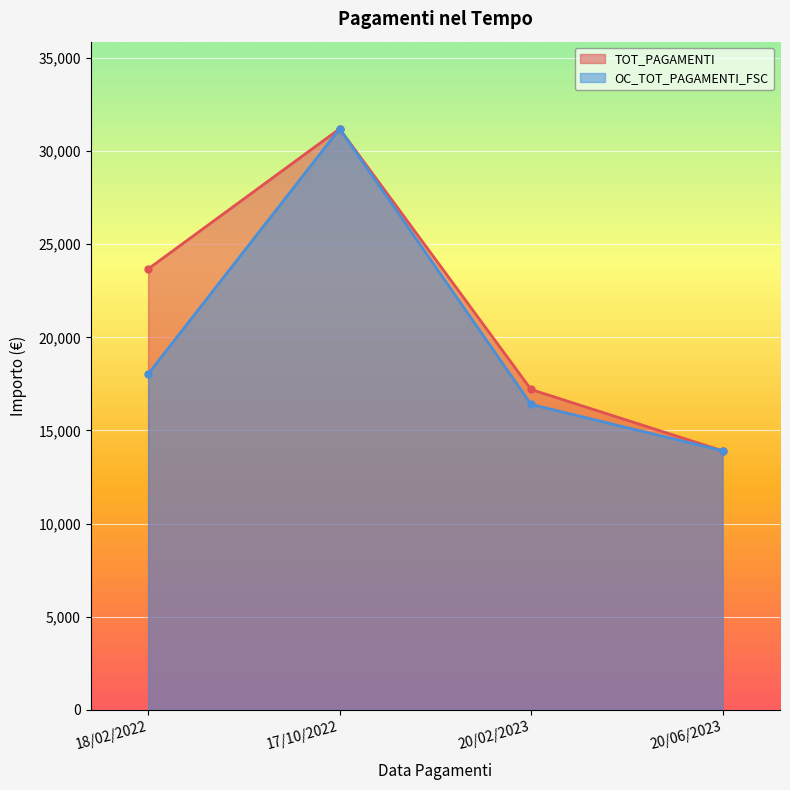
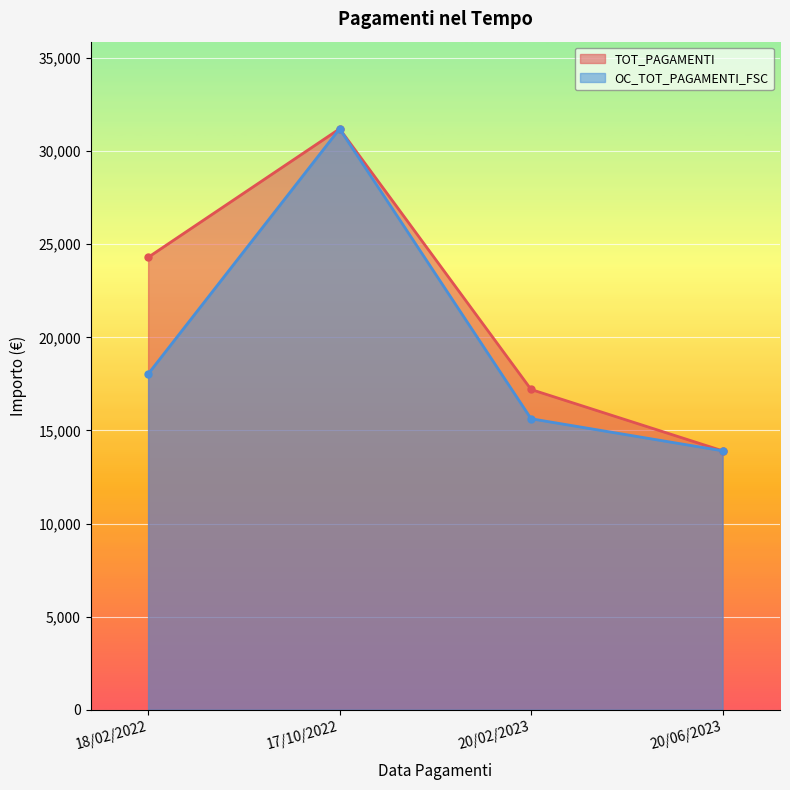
  {
    "TOT_PAGAMENTI": {
-     "18/02/2022": "23,700",
+     "18/02/2022": "24,300",
      "20/02/2023": "17,200"
    },
    "OC_TOT_PAGAMENTI_FSC": {
      "18/02/2022": "18,000",
-     "20/02/2023": "16,400"
+     "20/02/2023": "15,600"
    }
  }
